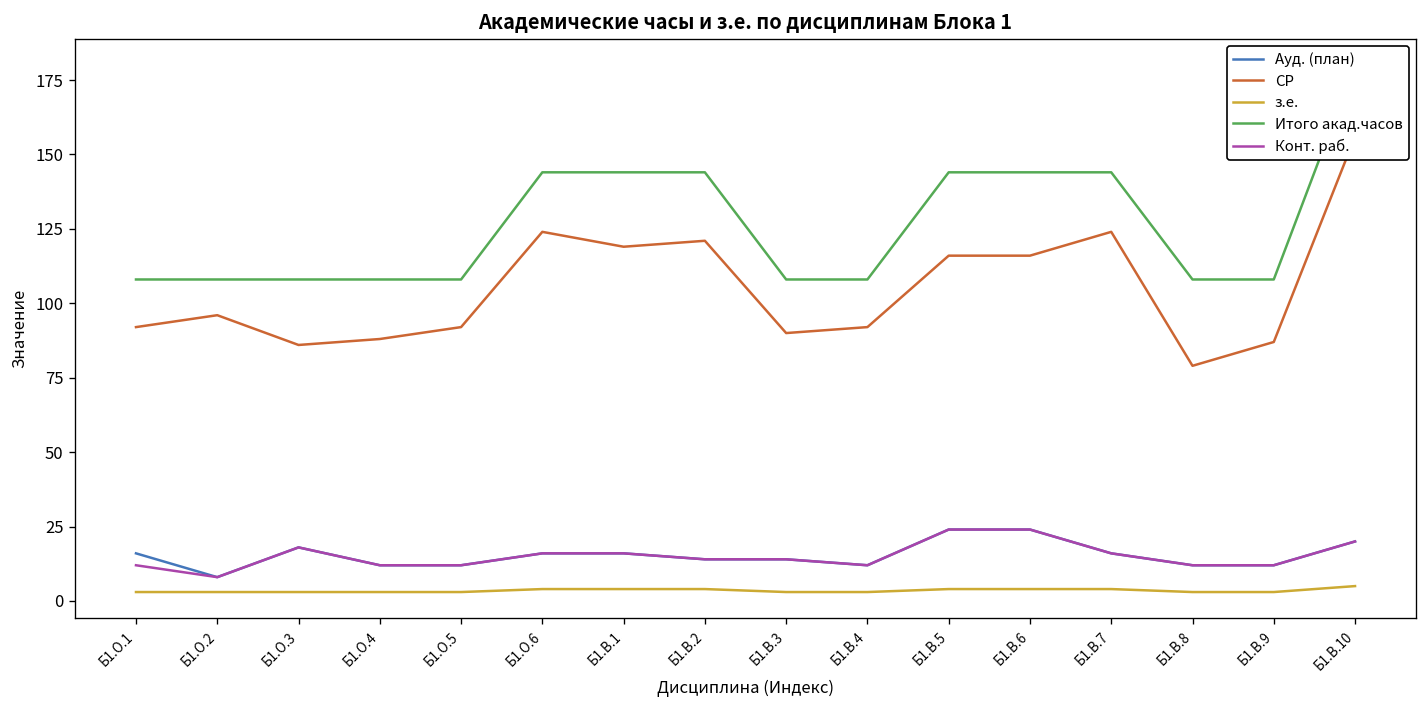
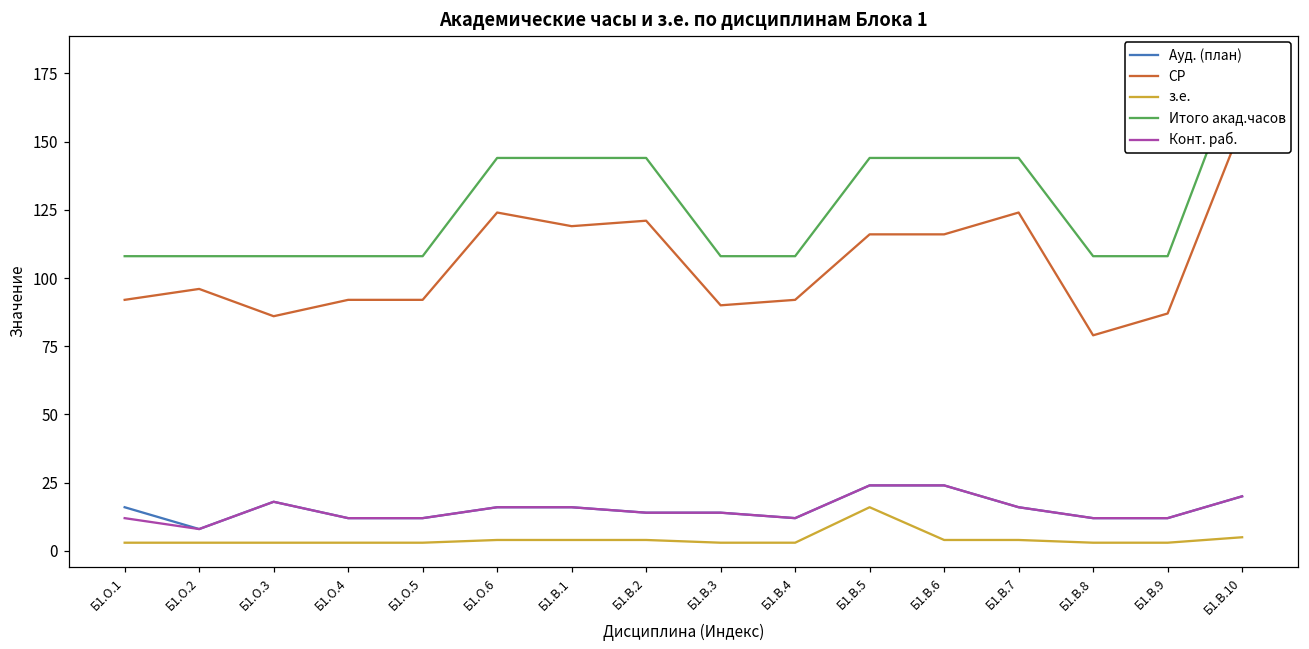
  {
    "Ауд. (план)": {
      "Б1.О.1": 16
    },
    "СР": {
      "Б1.О.1": 92,
      "Б1.О.2": 96,
      "Б1.О.3": 86,
-     "Б1.О.4": 88,
+     "Б1.О.4": 92,
      "Б1.О.5": 92,
      "Б1.О.6": 124,
      "Б1.В.1": 119,
      "Б1.В.2": 121,
      "Б1.В.3": 90,
      "Б1.В.4": 92,
      "Б1.В.5": 116,
      "Б1.В.6": 116,
      "Б1.В.7": 124,
      "Б1.В.8": 79,
      "Б1.В.9": 87
    },
    "з.е.": {
      "Б1.О.1": 3,
      "Б1.О.2": 3,
      "Б1.О.3": 3,
      "Б1.О.4": 3,
      "Б1.О.5": 3,
      "Б1.О.6": 4,
      "Б1.В.1": 4,
      "Б1.В.2": 4,
      "Б1.В.3": 3,
      "Б1.В.4": 3,
-     "Б1.В.5": 4,
+     "Б1.В.5": 16,
      "Б1.В.6": 4,
      "Б1.В.7": 4,
      "Б1.В.8": 3,
      "Б1.В.9": 3,
      "Б1.В.10": 5
    },
    "Итого акад.часов": {
      "Б1.О.1": 108,
      "Б1.О.2": 108,
      "Б1.О.3": 108,
      "Б1.О.4": 108,
      "Б1.О.5": 108,
      "Б1.О.6": 144,
      "Б1.В.1": 144,
      "Б1.В.2": 144,
      "Б1.В.3": 108,
      "Б1.В.4": 108,
      "Б1.В.5": 144,
      "Б1.В.6": 144,
      "Б1.В.7": 144,
      "Б1.В.8": 108,
      "Б1.В.9": 108
    },
    "Конт. раб.": {
      "Б1.О.1": 12
    }
  }
